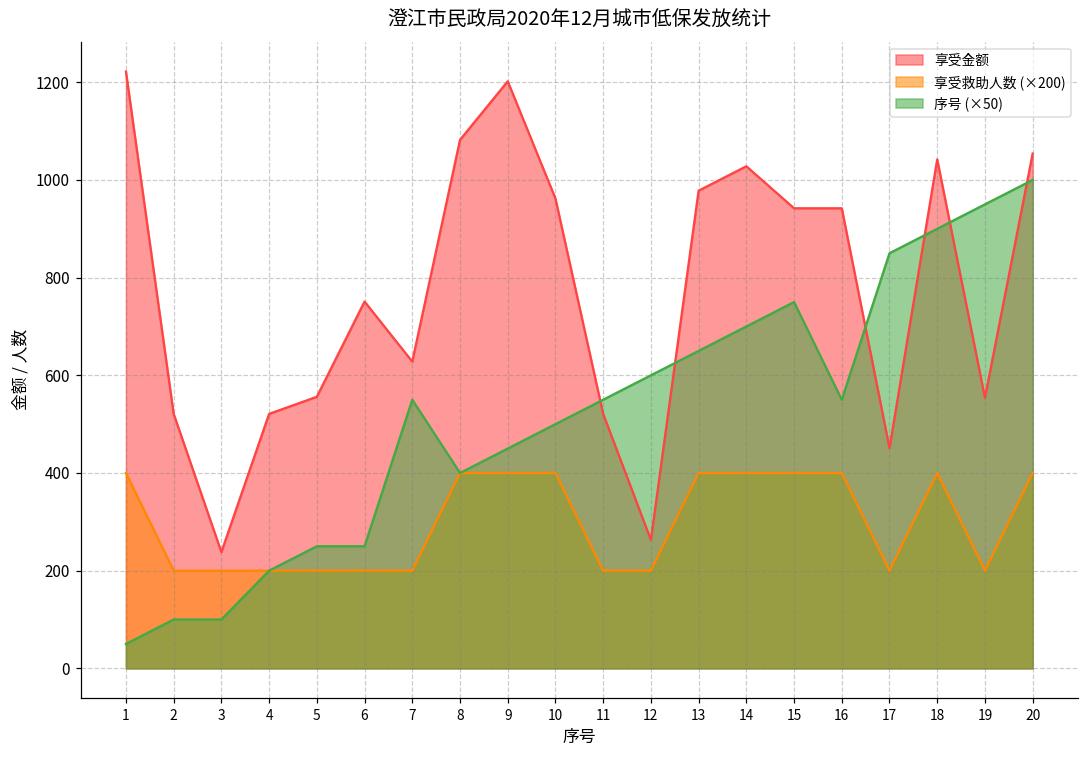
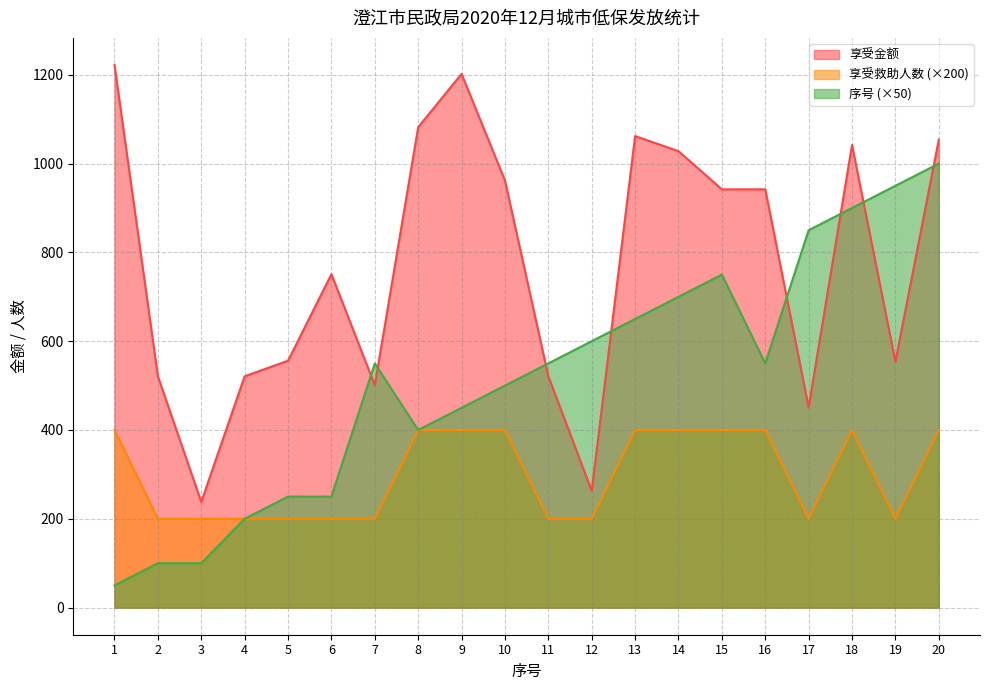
  {
    "享受金额": {
      "1": 1220,
      "2": 520,
      "3": 240,
      "4": 520,
      "5": 560,
      "6": 750,
-     "7": 630,
+     "7": 500,
      "8": 1080,
      "9": 1200,
      "10": 960,
      "11": 520,
      "12": 260,
-     "13": 980,
+     "13": 1060,
      "14": 1030,
      "15": 940,
      "16": 940,
      "17": 450,
      "18": 1040,
      "19": 550,
      "20": 1050
    },
    "享受救助人数 (×200)": {
      "1": 400,
      "2": 200,
      "3": 200,
      "5": 200,
      "6": 200,
      "7": 200,
      "9": 400,
      "10": 400,
      "11": 200,
      "12": 200,
      "13": 400,
      "14": 400,
      "15": 400,
      "16": 400,
      "17": 200,
      "18": 400,
      "19": 200,
      "20": 400
    },
    "序号 (×50)": {
      "1": 50,
      "2": 100,
      "3": 100,
      "5": 250,
      "6": 250,
      "7": 550,
      "9": 450,
      "10": 500,
      "11": 550,
      "12": 600,
      "13": 650,
      "14": 700,
      "15": 750,
      "16": 550,
      "17": 850,
      "18": 900,
      "19": 950,
      "20": 1000
    }
  }
